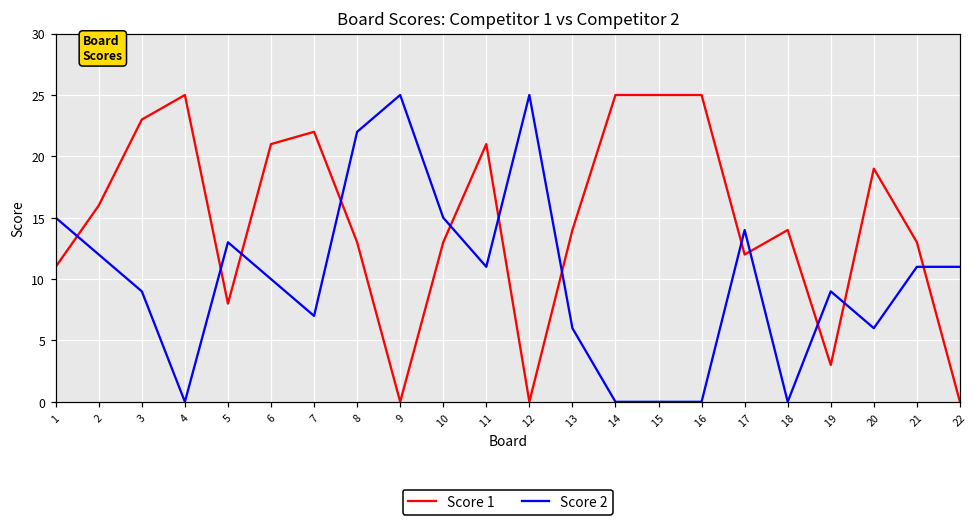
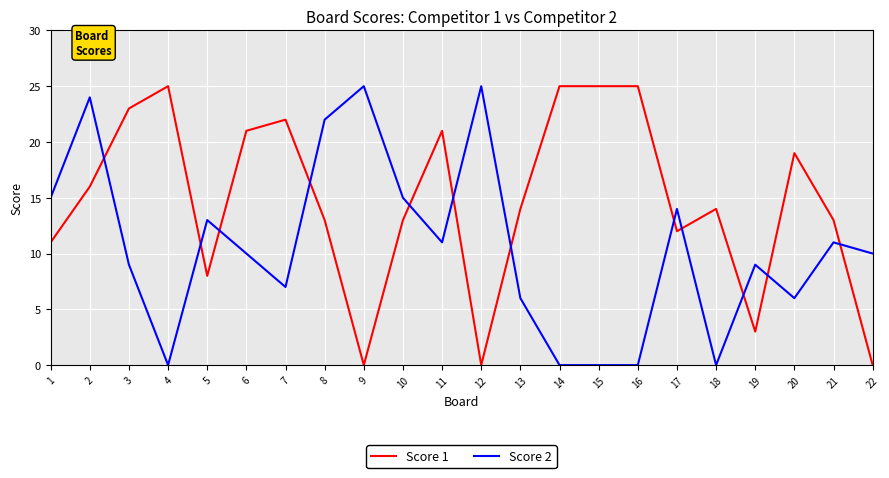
  {
    "Score 1": {
      "1": 11,
      "2": 16,
      "3": 23,
      "4": 25,
      "5": 8,
      "6": 21,
      "7": 22,
      "8": 13,
      "9": 0,
      "10": 13,
      "11": 21,
      "12": 0,
      "13": 14,
      "14": 25,
      "15": 25,
      "16": 25,
      "17": 12,
      "18": 14,
      "19": 3,
      "20": 19,
      "21": 13,
      "22": 0
    },
    "Score 2": {
      "1": 15,
-     "2": 12,
+     "2": 24,
      "3": 9,
      "4": 0,
      "5": 13,
      "6": 10,
      "7": 7,
      "8": 22,
      "9": 25,
      "10": 15,
      "11": 11,
      "12": 25,
      "13": 6,
      "14": 0,
      "15": 0,
      "16": 0,
      "17": 14,
      "18": 0,
      "19": 9,
      "20": 6,
      "21": 11,
-     "22": 11
+     "22": 10
    }
  }
